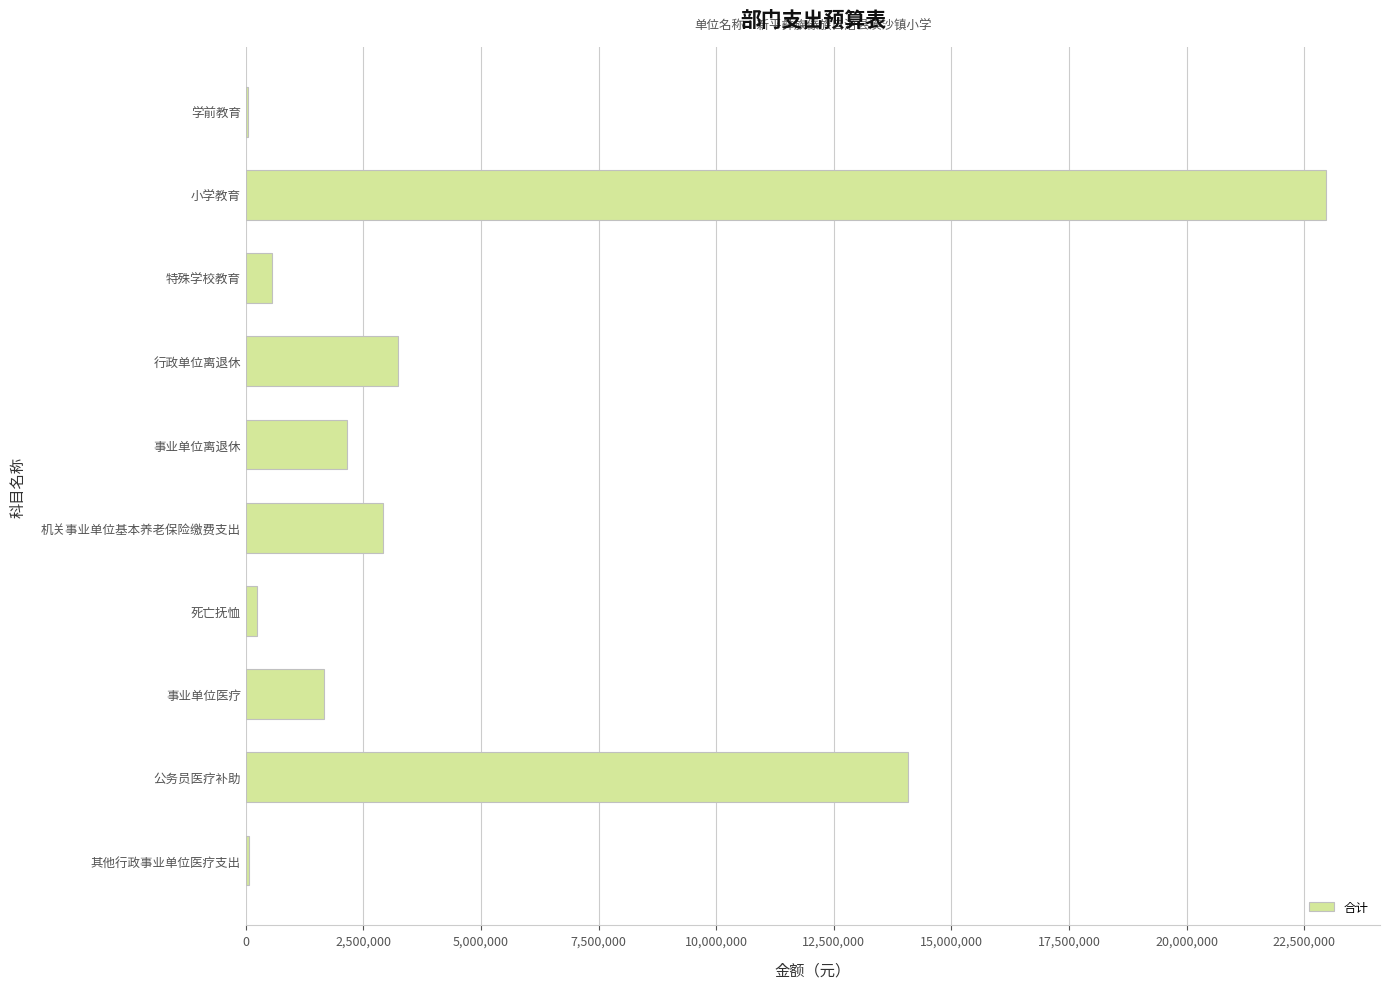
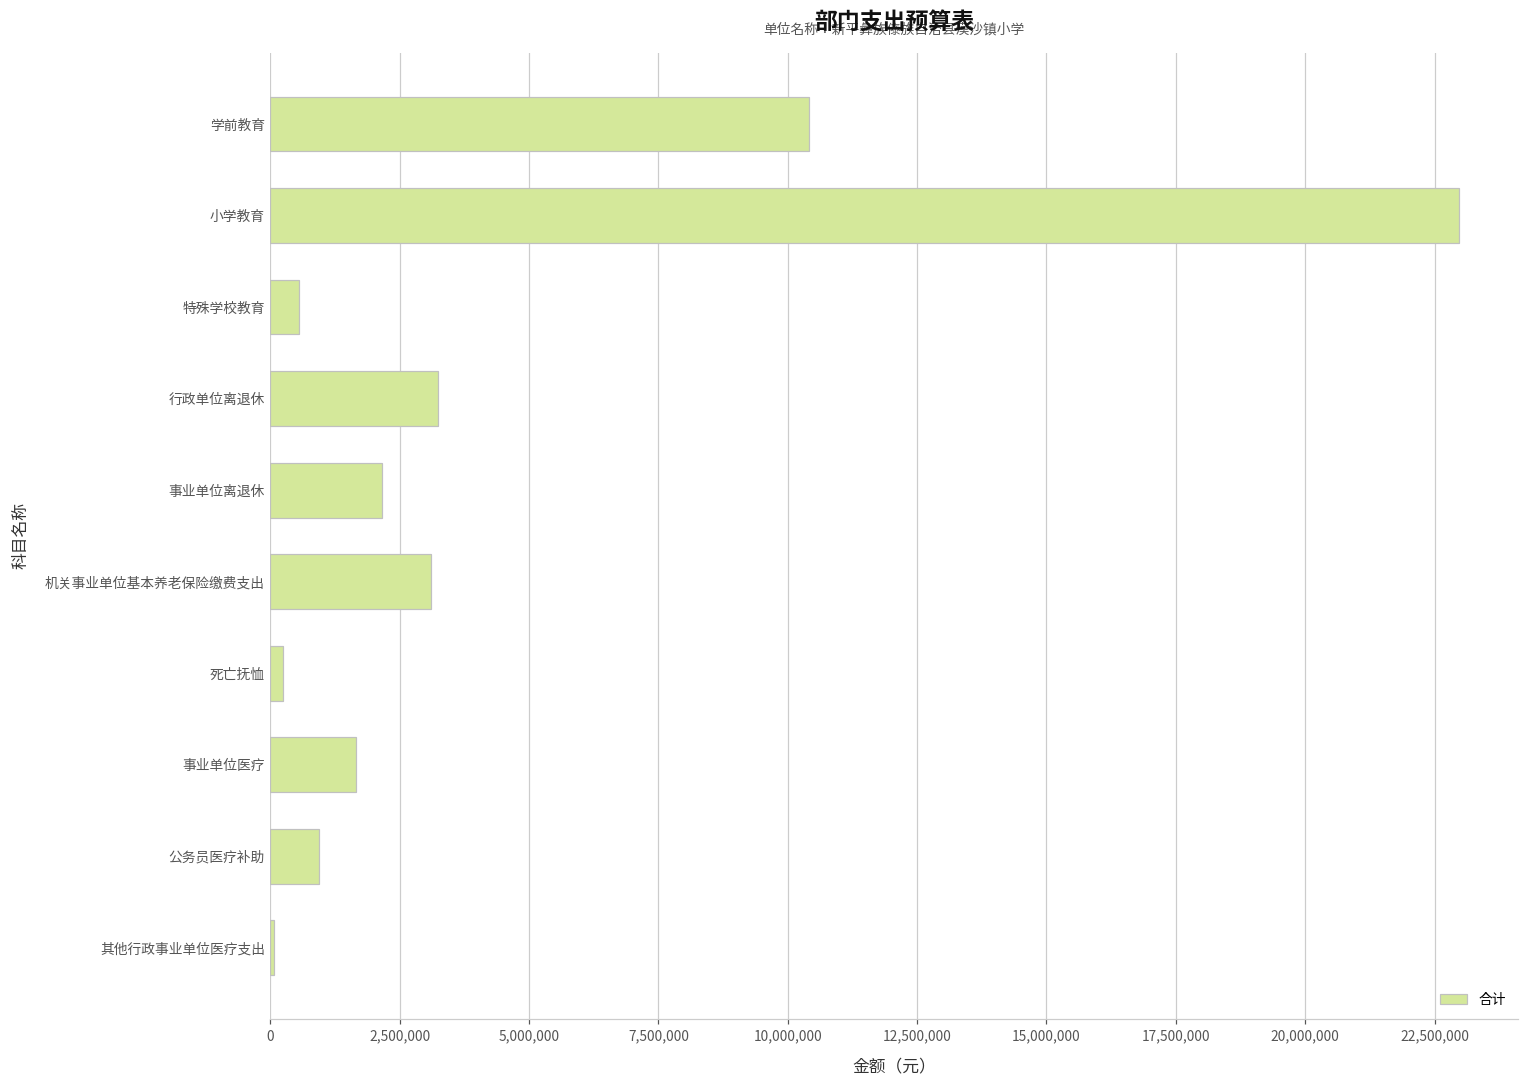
  {
-   "学前教育": "0",
+   "学前教育": "10,400,000",
    "小学教育": "23,000,000",
    "特殊学校教育": "500,000",
    "行政单位离退休": "3,200,000",
    "事业单位离退休": "2,200,000",
-   "机关事业单位基本养老保险缴费支出": "2,900,000",
+   "机关事业单位基本养老保险缴费支出": "3,100,000",
    "死亡抚恤": "200,000",
    "事业单位医疗": "1,700,000",
-   "公务员医疗补助": "14,100,000",
+   "公务员医疗补助": "900,000",
    "其他行政事业单位医疗支出": "100,000"
  }
